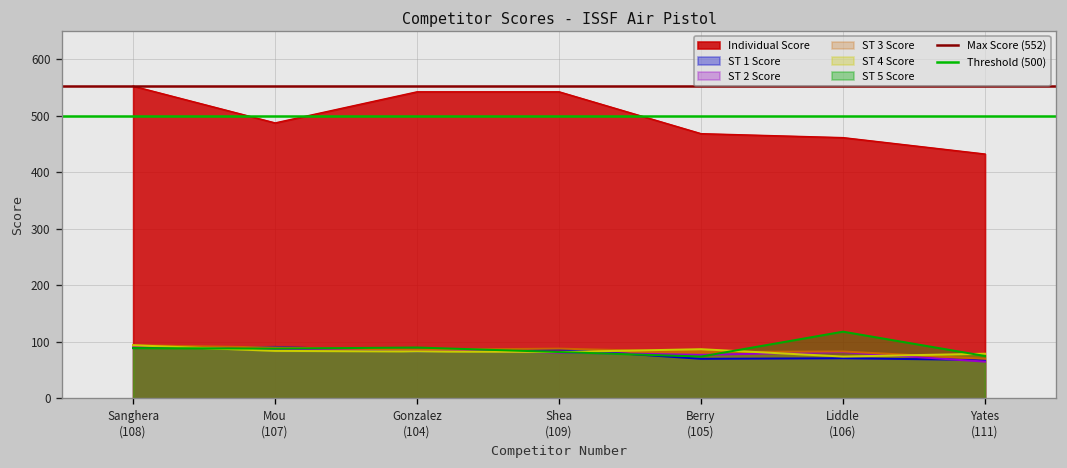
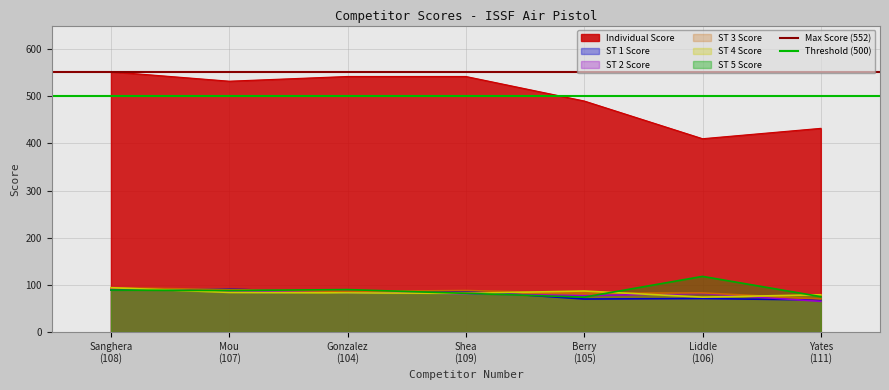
  {
    "Individual Score": {
      "Sanghera (108)": 550,
-     "Mou (107)": 490,
+     "Mou (107)": 530,
      "Gonzalez (104)": 540,
      "Shea (109)": 540,
-     "Berry (105)": 470,
-     "Liddle (106)": 460,
+     "Berry (105)": 490,
+     "Liddle (106)": 410,
      "Yates (111)": 430
    },
    "ST 5 Score": {
      "Liddle (106)": 120
    }
  }
